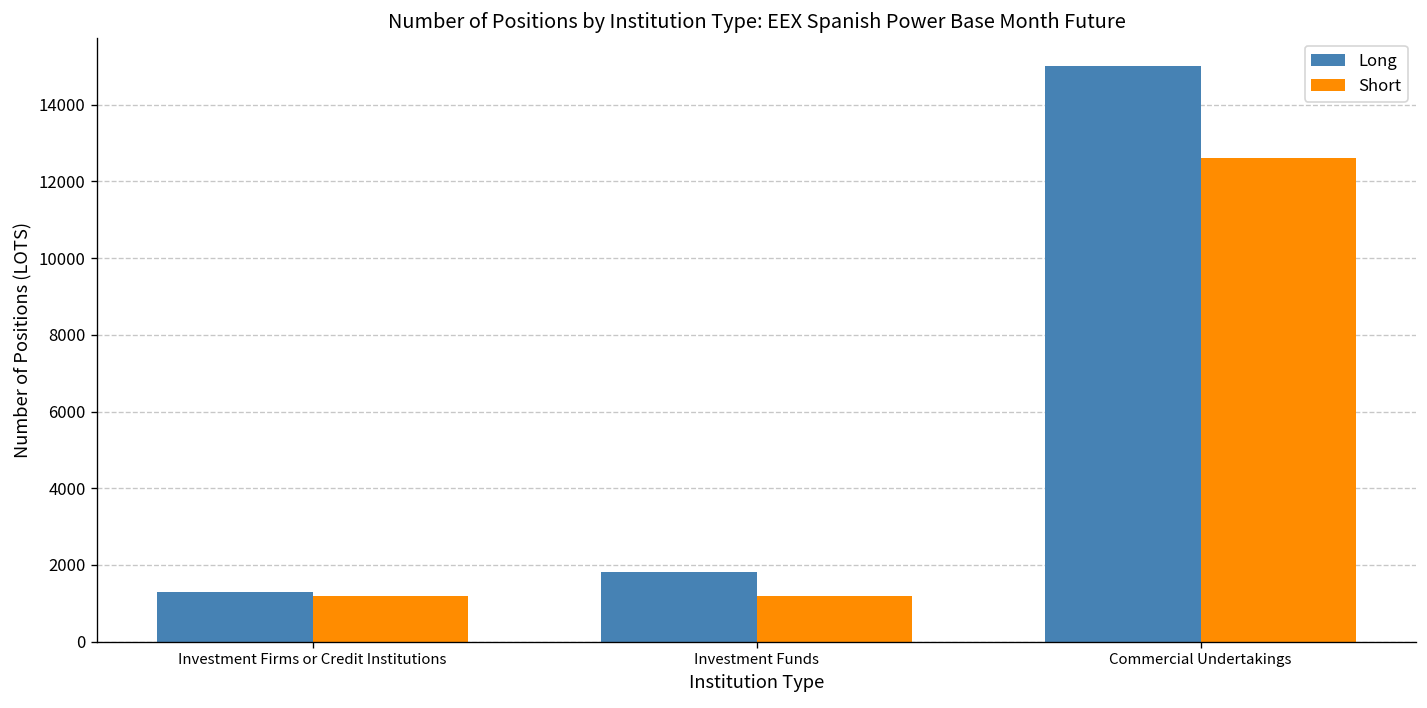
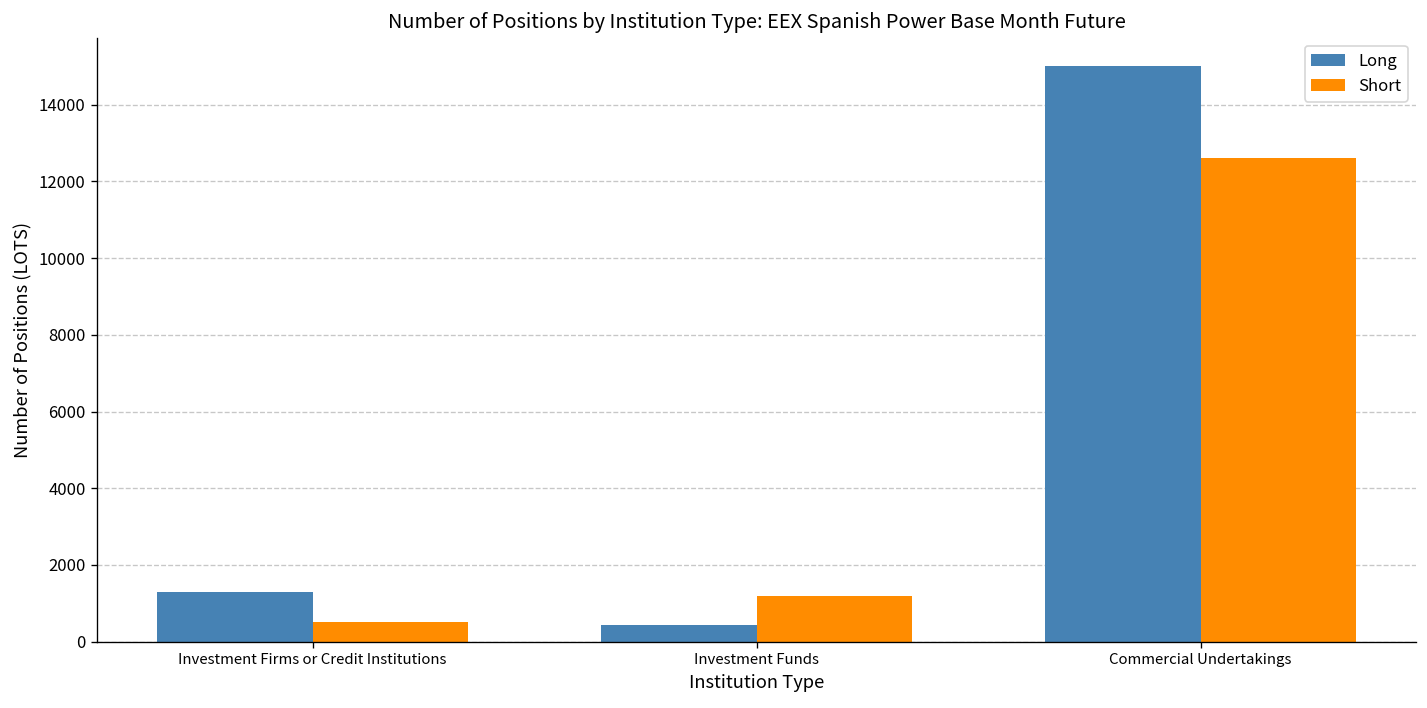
  {
    "Long": {
      "Investment Firms or Credit Institutions": 1300,
-     "Investment Funds": 1800,
+     "Investment Funds": 400,
      "Commercial Undertakings": 15000
    },
    "Short": {
-     "Investment Firms or Credit Institutions": 1200,
+     "Investment Firms or Credit Institutions": 500,
      "Investment Funds": 1200,
      "Commercial Undertakings": 12600
    }
  }
